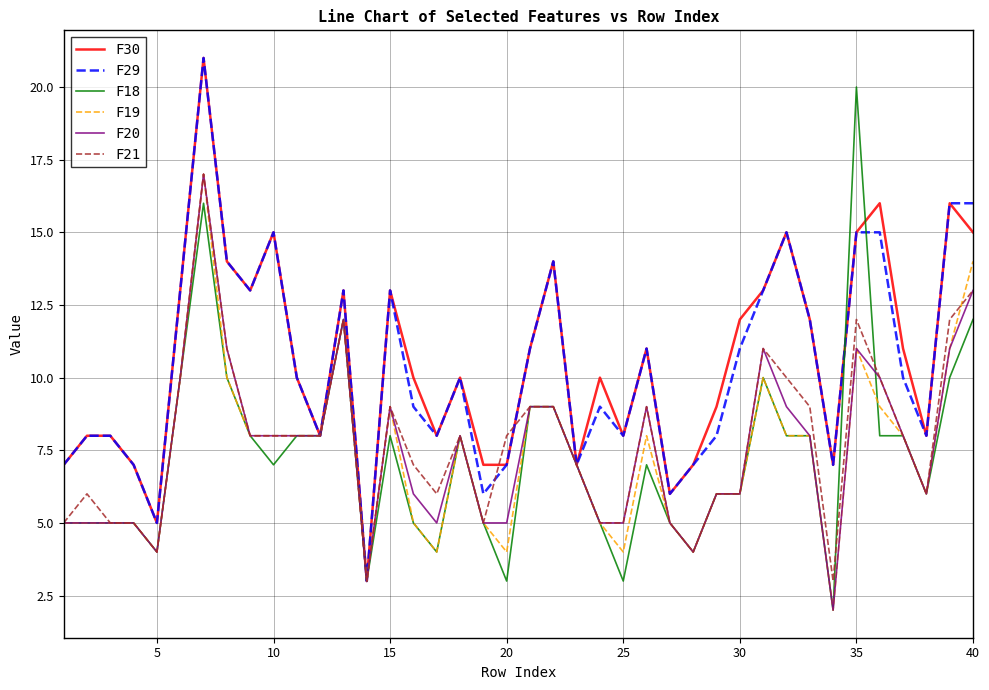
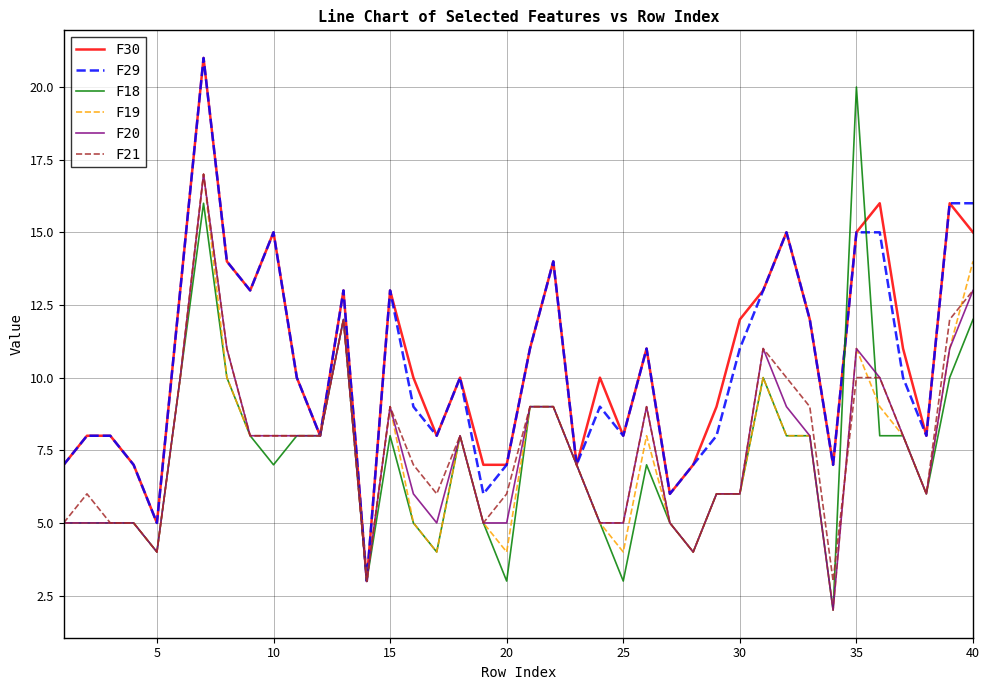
  {
    "F30": {
      "30": 12,
      "40": 15
    },
    "F29": {
      "30": 11,
      "40": 16
    },
    "F18": {
      "10": 7,
      "15": 8,
      "20": 3,
      "25": 3,
      "35": 20,
      "40": 12
    },
    "F19": {
      "20": 4,
      "25": 4,
      "40": 14
    },
    "F20": {
      "20": 5
    },
    "F21": {
-     "20": 8,
-     "35": 12
+     "20": 6,
+     "35": 10
    }
  }
